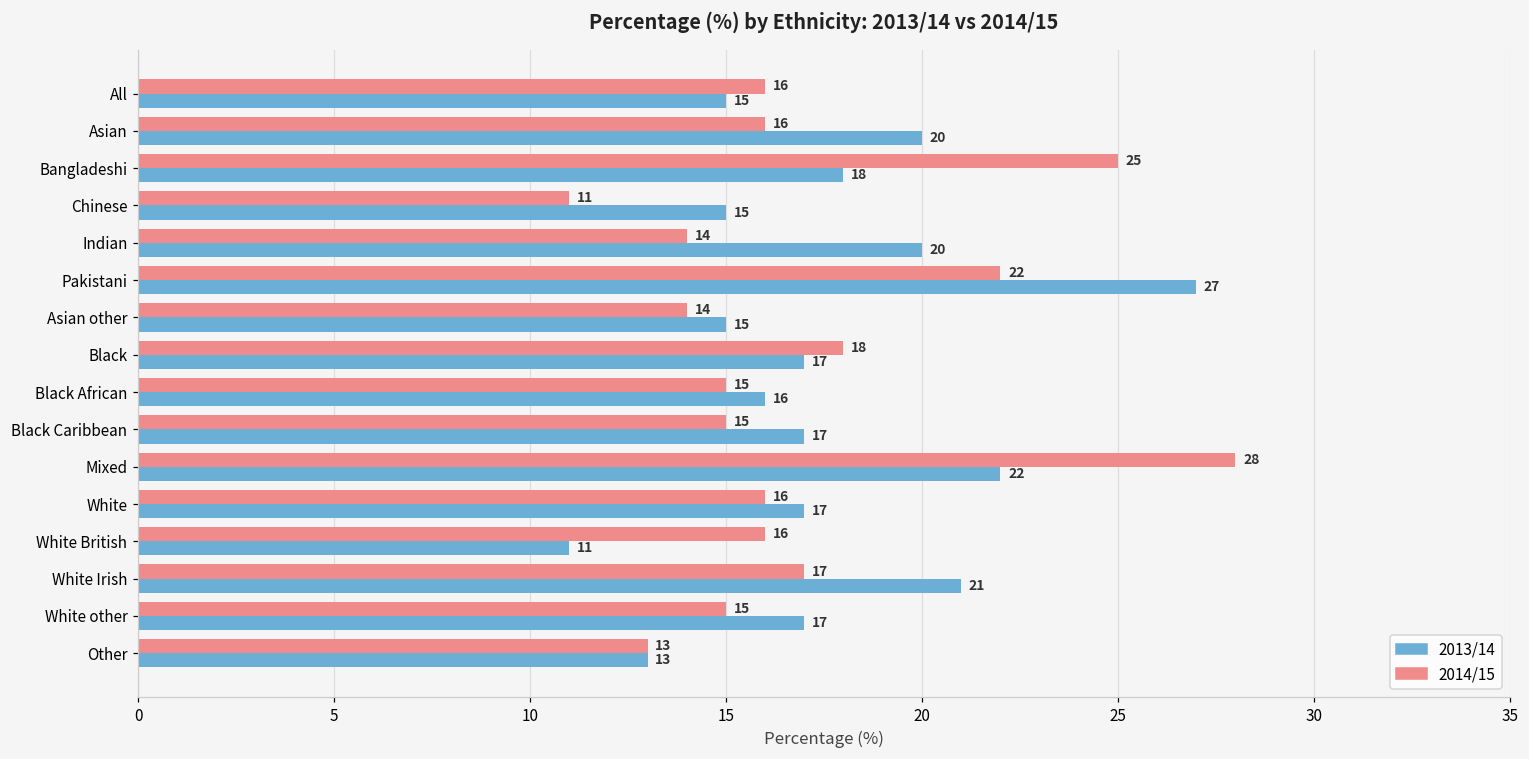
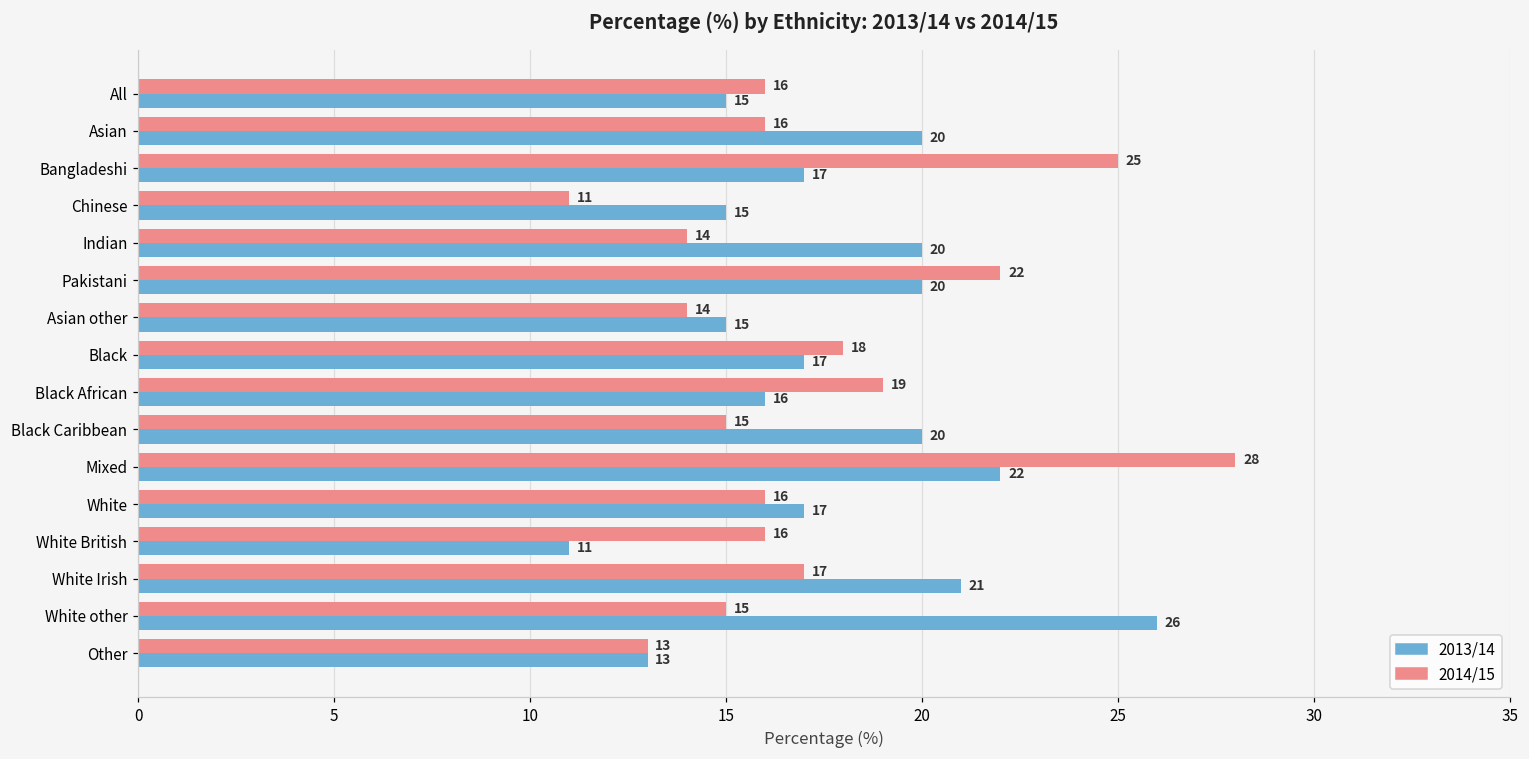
  {
    "2013/14": {
      "All": 15,
      "Asian": 20,
-     "Bangladeshi": 18,
+     "Bangladeshi": 17,
      "Chinese": 15,
      "Indian": 20,
-     "Pakistani": 27,
+     "Pakistani": 20,
      "Asian other": 15,
      "Black": 17,
      "Black African": 16,
-     "Black Caribbean": 17,
+     "Black Caribbean": 20,
      "Mixed": 22,
      "White": 17,
      "White British": 11,
      "White Irish": 21,
-     "White other": 17,
+     "White other": 26,
      "Other": 13
    },
    "2014/15": {
      "All": 16,
      "Asian": 16,
      "Bangladeshi": 25,
      "Chinese": 11,
      "Indian": 14,
      "Pakistani": 22,
      "Asian other": 14,
      "Black": 18,
-     "Black African": 15,
+     "Black African": 19,
      "Black Caribbean": 15,
      "Mixed": 28,
      "White": 16,
      "White British": 16,
      "White Irish": 17,
      "White other": 15,
      "Other": 13
    }
  }
